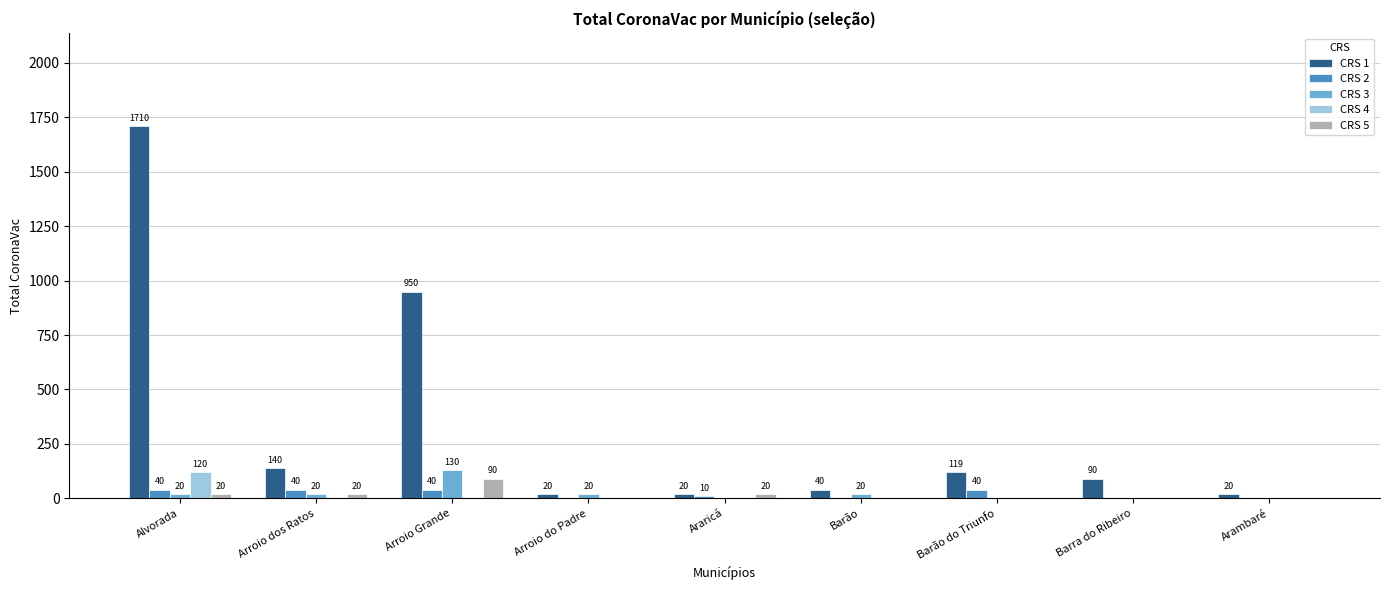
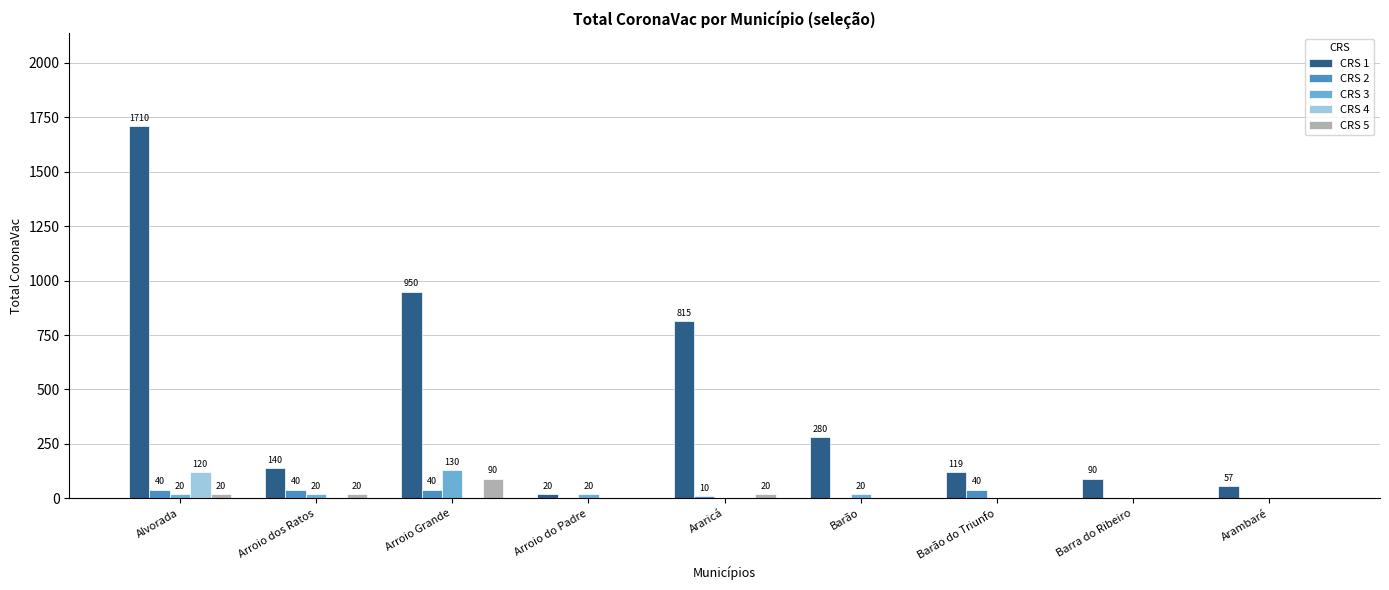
  {
    "CRS 1": {
      "Alvorada": 1710,
      "Arroio dos Ratos": 140,
      "Arroio Grande": 950,
      "Arroio do Padre": 20,
-     "Araricá": 20,
-     "Barão": 40,
+     "Araricá": 815,
+     "Barão": 280,
      "Barão do Triunfo": 119,
      "Barra do Ribeiro": 90,
-     "Arambaré": 20
+     "Arambaré": 57
    }
  }
